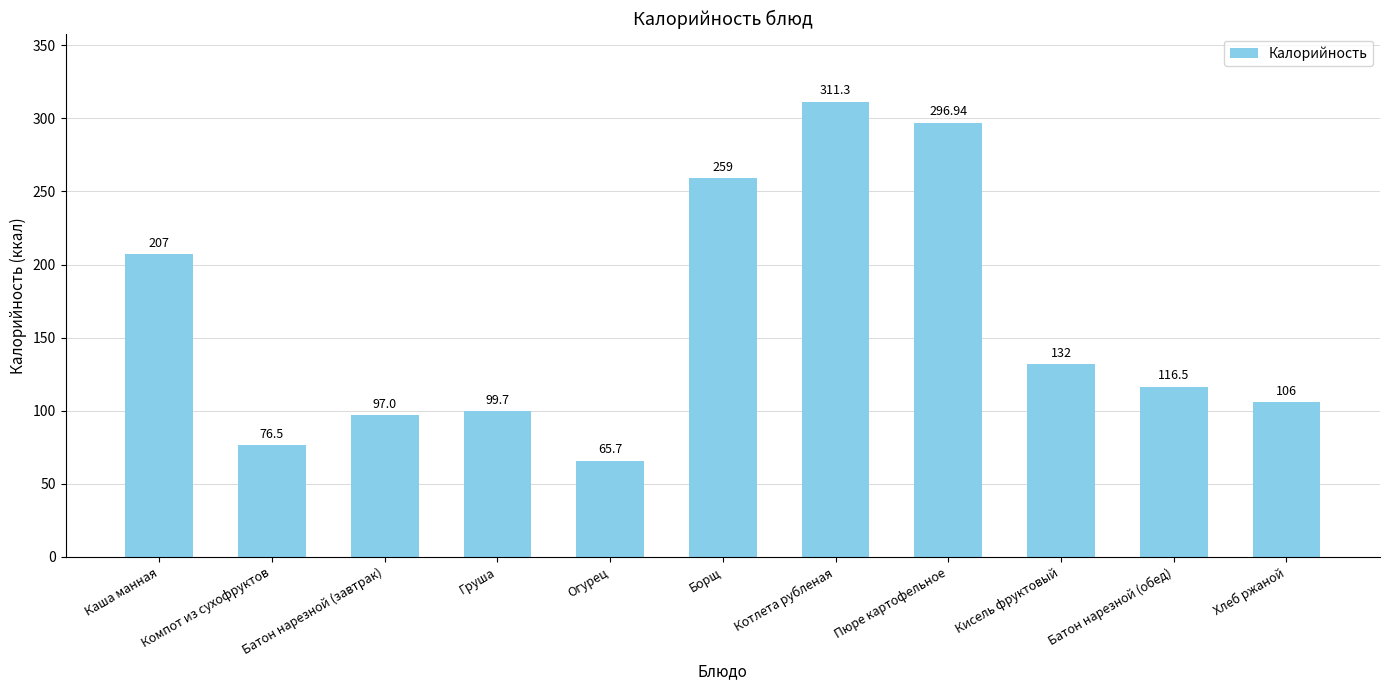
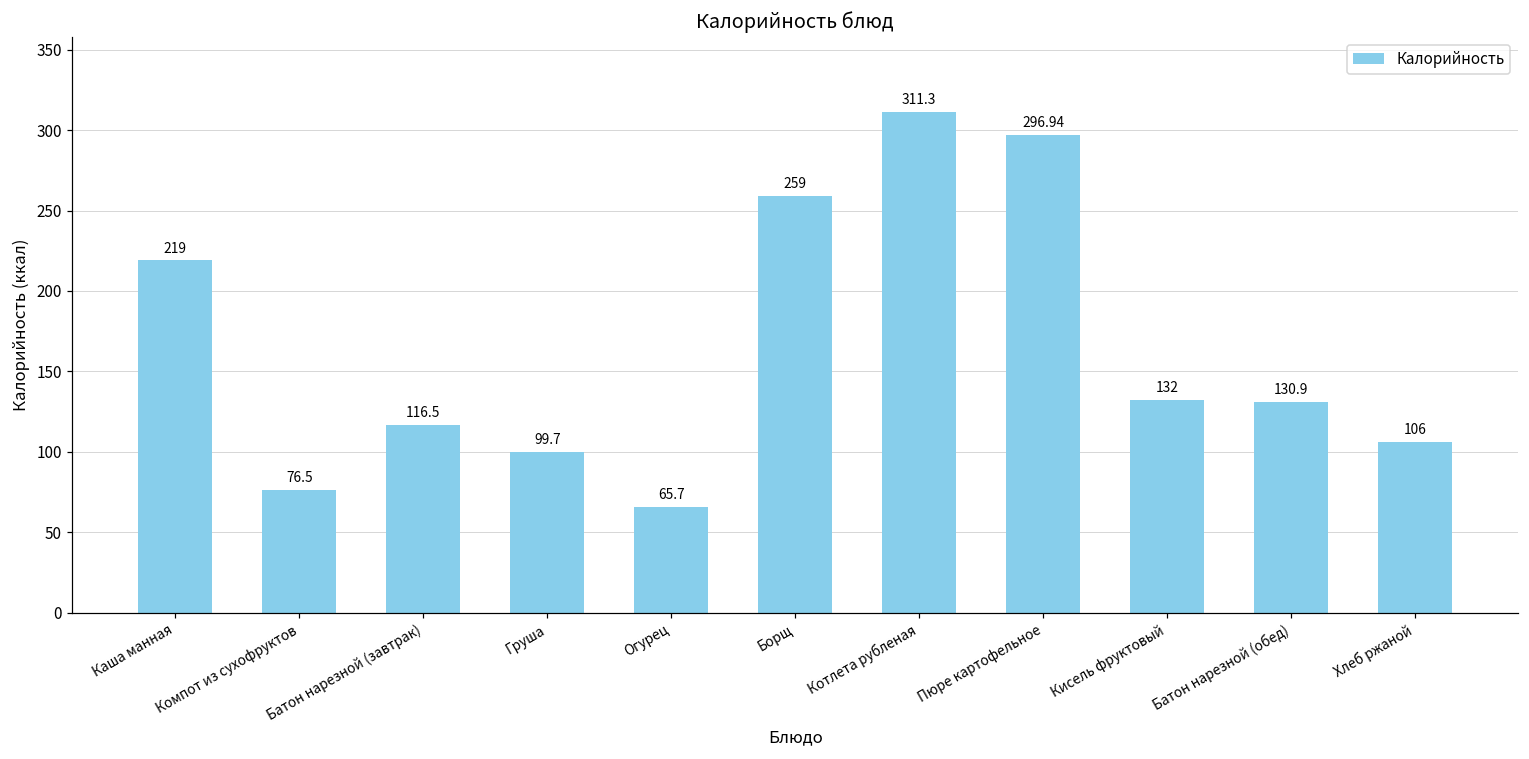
  {
-   "Каша манная": 207,
+   "Каша манная": 219,
    "Компот из сухофруктов": 76.5,
-   "Батон нарезной (завтрак)": 97.0,
+   "Батон нарезной (завтрак)": 116.5,
    "Груша": 99.7,
    "Огурец": 65.7,
    "Борщ": 259,
    "Котлета рубленая": 311.3,
    "Пюре картофельное": 296.94,
    "Кисель фруктовый": 132,
-   "Батон нарезной (обед)": 116.5,
+   "Батон нарезной (обед)": 130.9,
    "Хлеб ржаной": 106
  }
